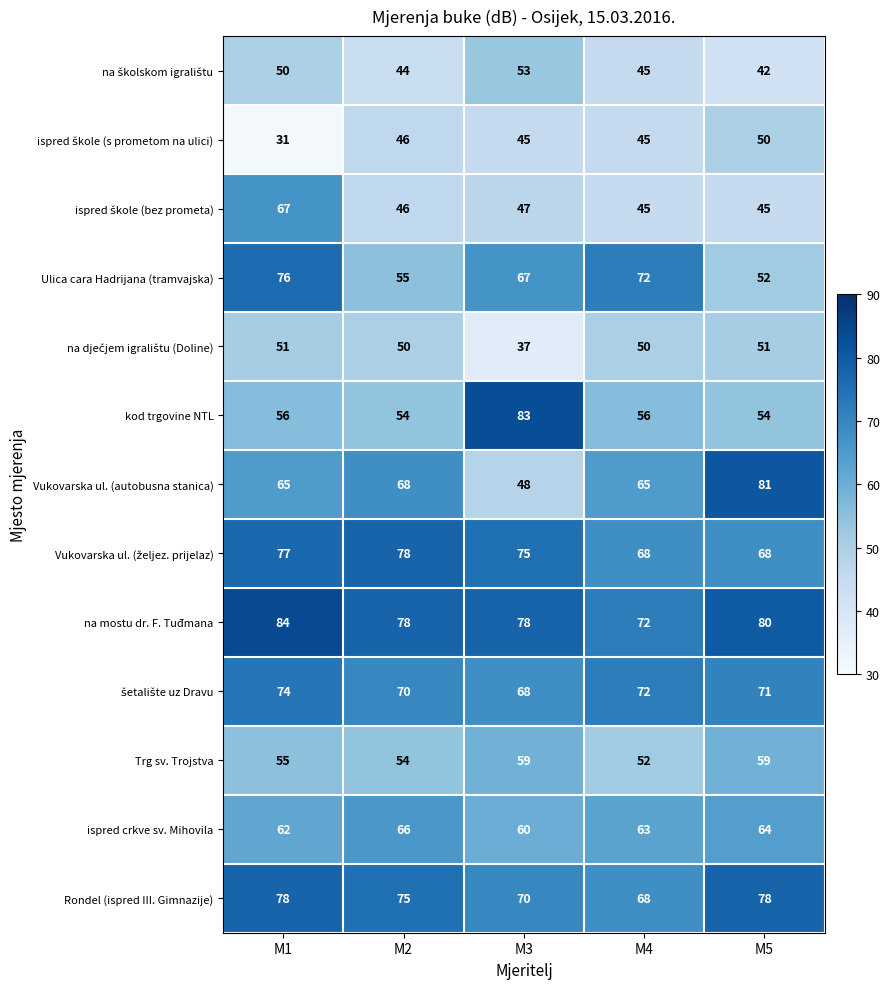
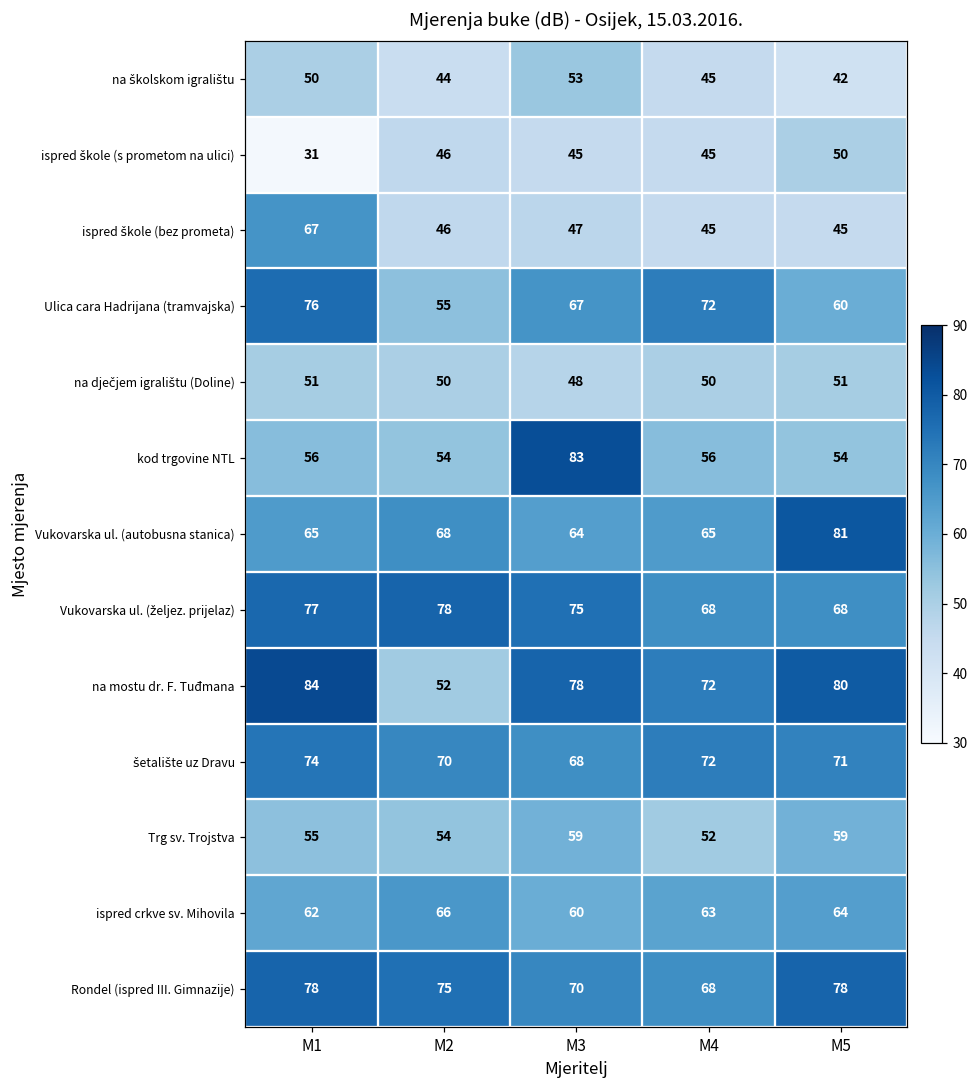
  {
    "na školskom igralištu": {
      "M1": 50,
      "M2": 44,
      "M3": 53,
      "M4": 45,
      "M5": 42
    },
    "ispred škole (s prometom na ulici)": {
      "M1": 31,
      "M2": 46,
      "M3": 45,
      "M4": 45,
      "M5": 50
    },
    "ispred škole (bez prometa)": {
      "M1": 67,
      "M2": 46,
      "M3": 47,
      "M4": 45,
      "M5": 45
    },
    "Ulica cara Hadrijana (tramvajska)": {
      "M1": 76,
      "M2": 55,
      "M3": 67,
      "M4": 72,
-     "M5": 52
+     "M5": 60
    },
    "na dječjem igralištu (Doline)": {
      "M1": 51,
      "M2": 50,
-     "M3": 37,
+     "M3": 48,
      "M4": 50,
      "M5": 51
    },
    "kod trgovine NTL": {
      "M1": 56,
      "M2": 54,
      "M3": 83,
      "M4": 56,
      "M5": 54
    },
    "Vukovarska ul. (autobusna stanica)": {
      "M1": 65,
      "M2": 68,
-     "M3": 48,
+     "M3": 64,
      "M4": 65,
      "M5": 81
    },
    "Vukovarska ul. (željez. prijelaz)": {
      "M1": 77,
      "M2": 78,
      "M3": 75,
      "M4": 68,
      "M5": 68
    },
    "na mostu dr. F. Tuđmana": {
      "M1": 84,
-     "M2": 78,
+     "M2": 52,
      "M3": 78,
      "M4": 72,
      "M5": 80
    },
    "šetalište uz Dravu": {
      "M1": 74,
      "M2": 70,
      "M3": 68,
      "M4": 72,
      "M5": 71
    },
    "Trg sv. Trojstva": {
      "M1": 55,
      "M2": 54,
      "M3": 59,
      "M4": 52,
      "M5": 59
    },
    "ispred crkve sv. Mihovila": {
      "M1": 62,
      "M2": 66,
      "M3": 60,
      "M4": 63,
      "M5": 64
    },
    "Rondel (ispred III. Gimnazije)": {
      "M1": 78,
      "M2": 75,
      "M3": 70,
      "M4": 68,
      "M5": 78
    }
  }
